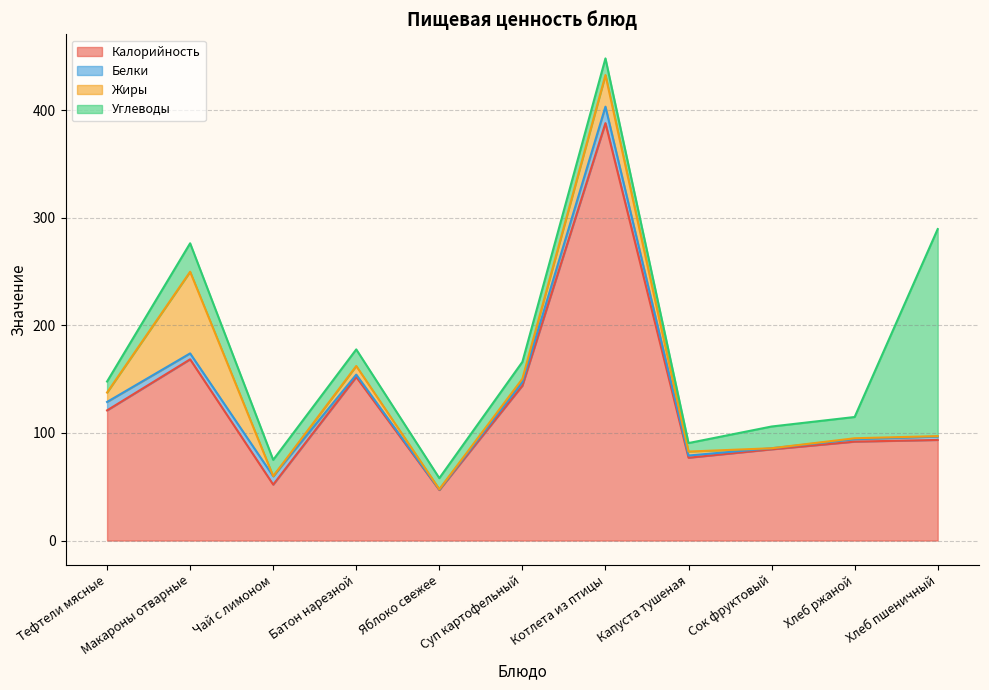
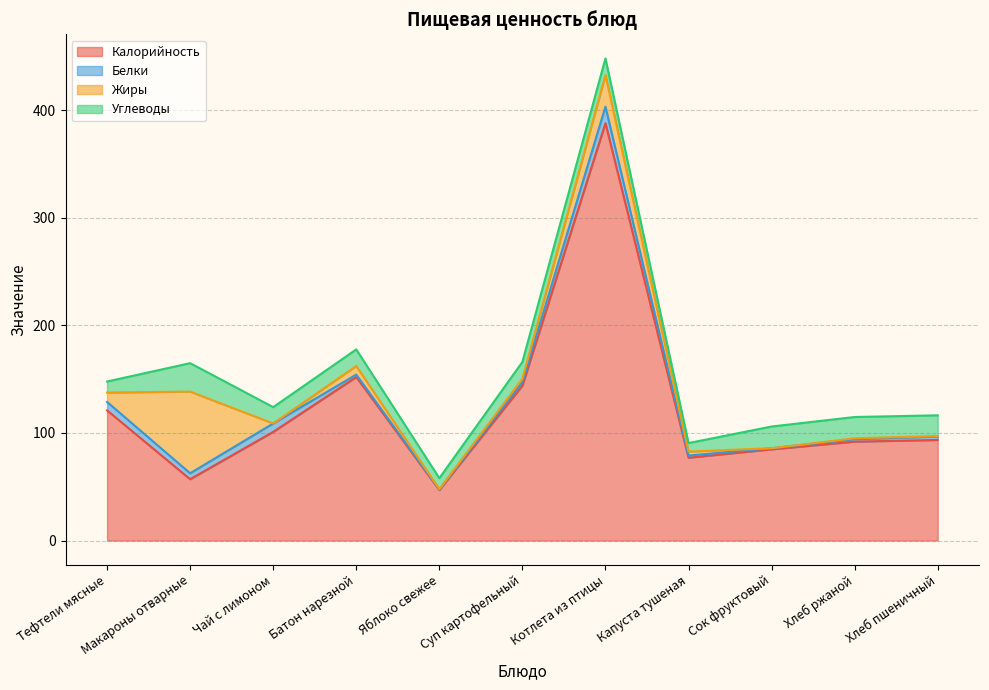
  {
    "Калорийность": {
      "Тефтели мясные": 121,
-     "Макароны отварные": 168,
-     "Чай с лимоном": 52,
+     "Макароны отварные": 57,
+     "Чай с лимоном": 101,
      "Суп картофельный": 144,
      "Котлета из птицы": 388,
      "Хлеб пшеничный": 94
    },
    "Белки": {
      "Тефтели мясные": 8,
      "Макароны отварные": 6,
      "Суп картофельный": 3,
      "Котлета из птицы": 15
    },
    "Жиры": {
      "Тефтели мясные": 9,
      "Макароны отварные": 76,
      "Батон нарезной": 8,
      "Суп картофельный": 3,
      "Котлета из птицы": 29,
      "Капуста тушеная": 4
    },
    "Углеводы": {
      "Тефтели мясные": 10,
      "Макароны отварные": 26,
      "Чай с лимоном": 15,
      "Батон нарезной": 15,
      "Яблоко свежее": 10,
      "Суп картофельный": 16,
      "Котлета из птицы": 15,
      "Капуста тушеная": 8,
      "Сок фруктовый": 20,
      "Хлеб ржаной": 20,
-     "Хлеб пшеничный": 192
+     "Хлеб пшеничный": 19
    }
  }
